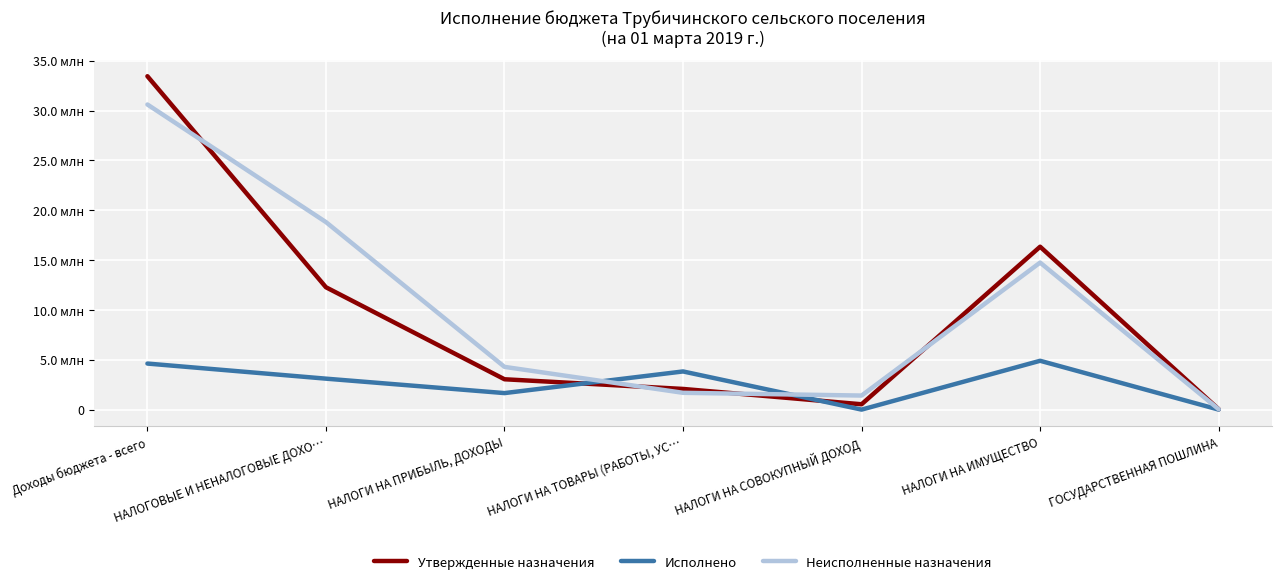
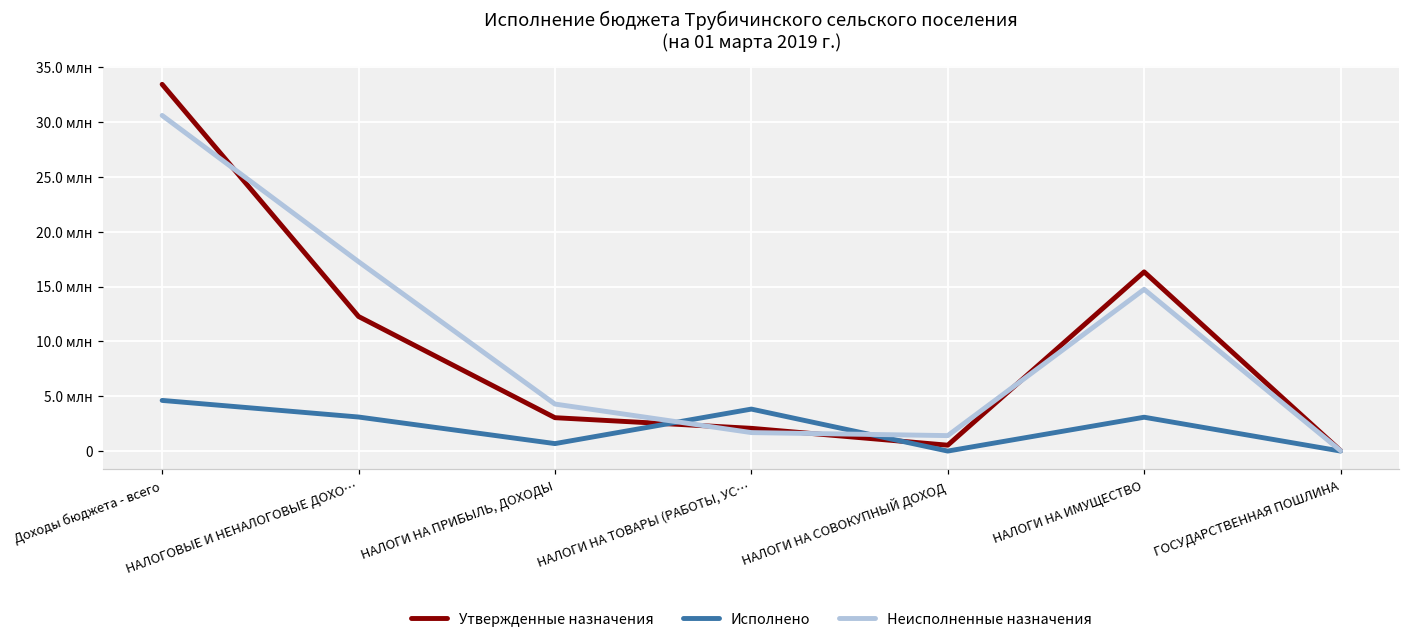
  {
    "Утвержденные назначения": {
      "Доходы бюджета - всего": "33 млн",
      "НАЛОГОВЫЕ И НЕНАЛОГОВЫЕ ДОХО…": "12 млн",
      "НАЛОГИ НА ПРИБЫЛЬ, ДОХОДЫ": "3 млн",
      "НАЛОГИ НА ТОВАРЫ (РАБОТЫ, УС…": "2 млн",
      "НАЛОГИ НА СОВОКУПНЫЙ ДОХОД": "1 млн",
      "НАЛОГИ НА ИМУЩЕСТВО": "16 млн"
    },
    "Исполнено": {
      "Доходы бюджета - всего": "5 млн",
      "НАЛОГОВЫЕ И НЕНАЛОГОВЫЕ ДОХО…": "3 млн",
-     "НАЛОГИ НА ПРИБЫЛЬ, ДОХОДЫ": "2 млн",
+     "НАЛОГИ НА ПРИБЫЛЬ, ДОХОДЫ": "1 млн",
      "НАЛОГИ НА ТОВАРЫ (РАБОТЫ, УС…": "4 млн",
      "НАЛОГИ НА СОВОКУПНЫЙ ДОХОД": "0 млн",
-     "НАЛОГИ НА ИМУЩЕСТВО": "5 млн"
+     "НАЛОГИ НА ИМУЩЕСТВО": "3 млн"
    },
    "Неисполненные назначения": {
      "Доходы бюджета - всего": "31 млн",
-     "НАЛОГОВЫЕ И НЕНАЛОГОВЫЕ ДОХО…": "19 млн",
+     "НАЛОГОВЫЕ И НЕНАЛОГОВЫЕ ДОХО…": "17 млн",
      "НАЛОГИ НА ПРИБЫЛЬ, ДОХОДЫ": "4 млн",
      "НАЛОГИ НА ТОВАРЫ (РАБОТЫ, УС…": "2 млн",
      "НАЛОГИ НА СОВОКУПНЫЙ ДОХОД": "1 млн",
      "НАЛОГИ НА ИМУЩЕСТВО": "15 млн"
    }
  }
